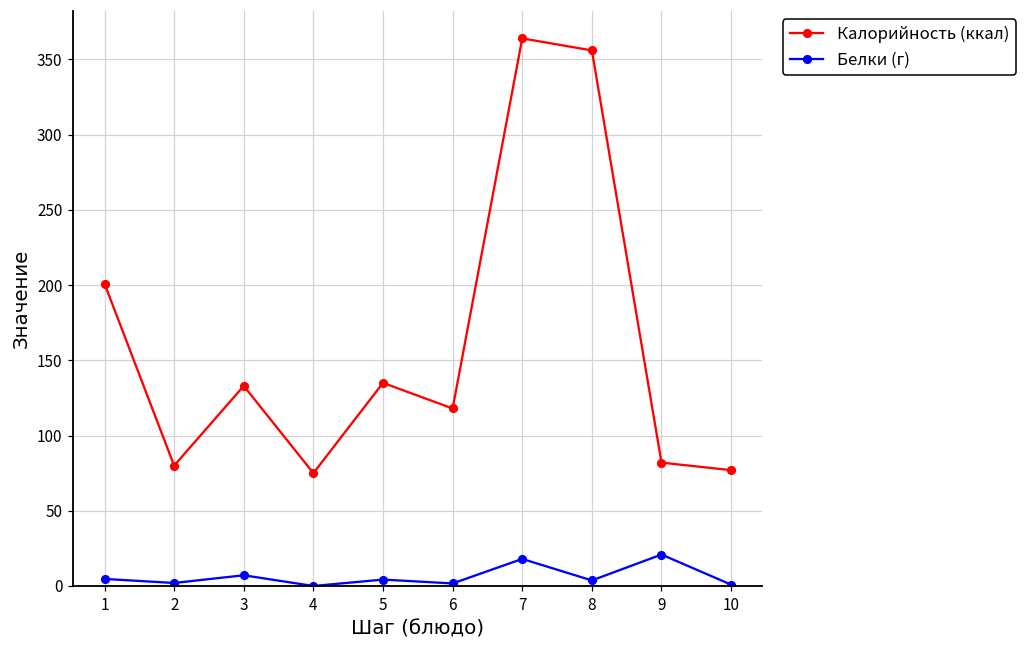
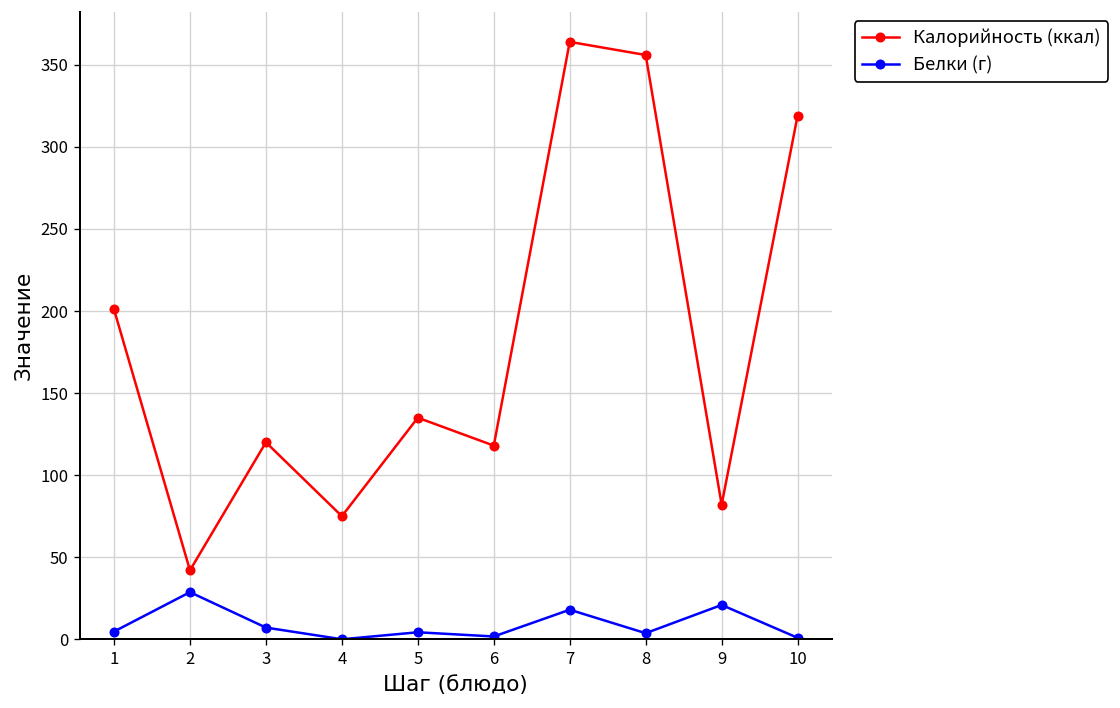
  {
    "Калорийность (ккал)": {
      "1": 201,
-     "2": 80,
-     "3": 133,
+     "2": 42,
+     "3": 120,
      "4": 75,
      "5": 135,
      "6": 118,
      "7": 364,
      "8": 356,
      "9": 82,
-     "10": 77
+     "10": 319
    },
    "Белки (г)": {
      "1": 5,
-     "2": 2,
+     "2": 29,
      "3": 7,
      "4": 0,
      "5": 4,
      "6": 2,
      "7": 18,
      "8": 4,
      "9": 21,
      "10": 1
    }
  }
